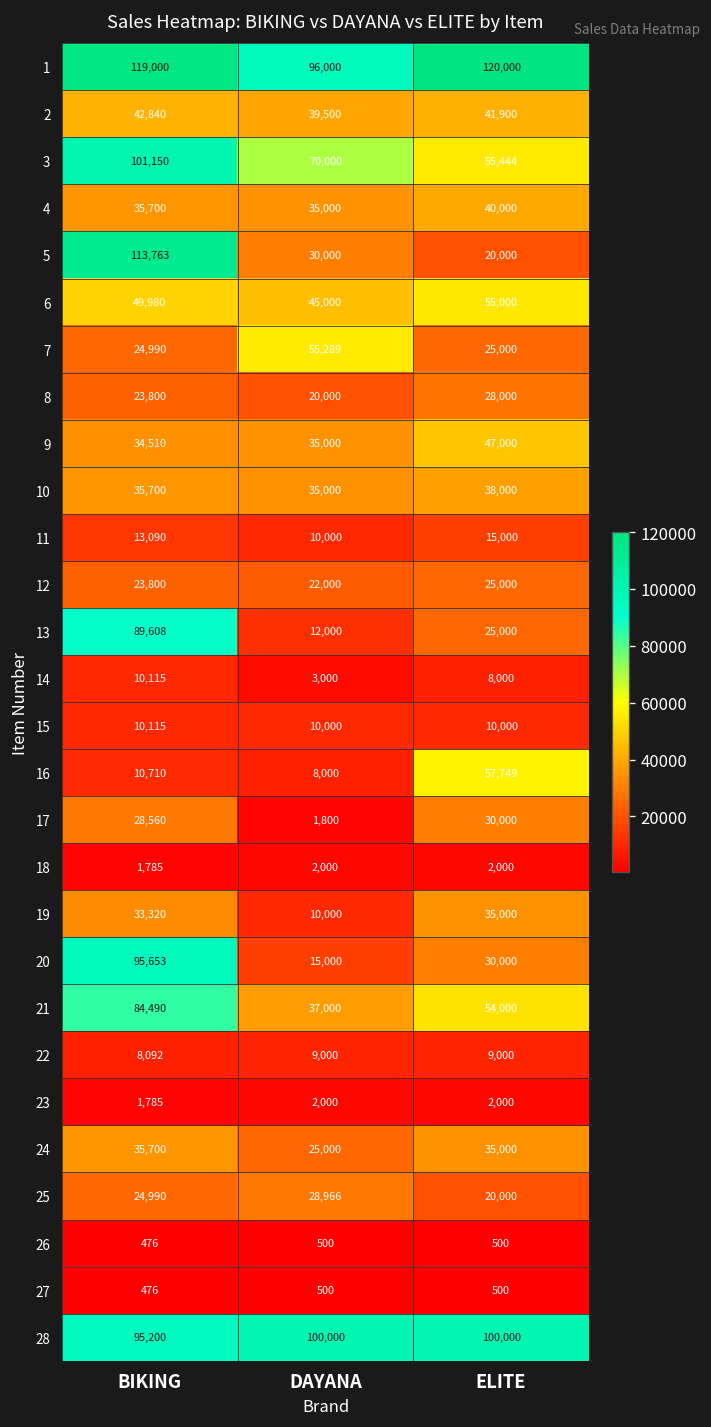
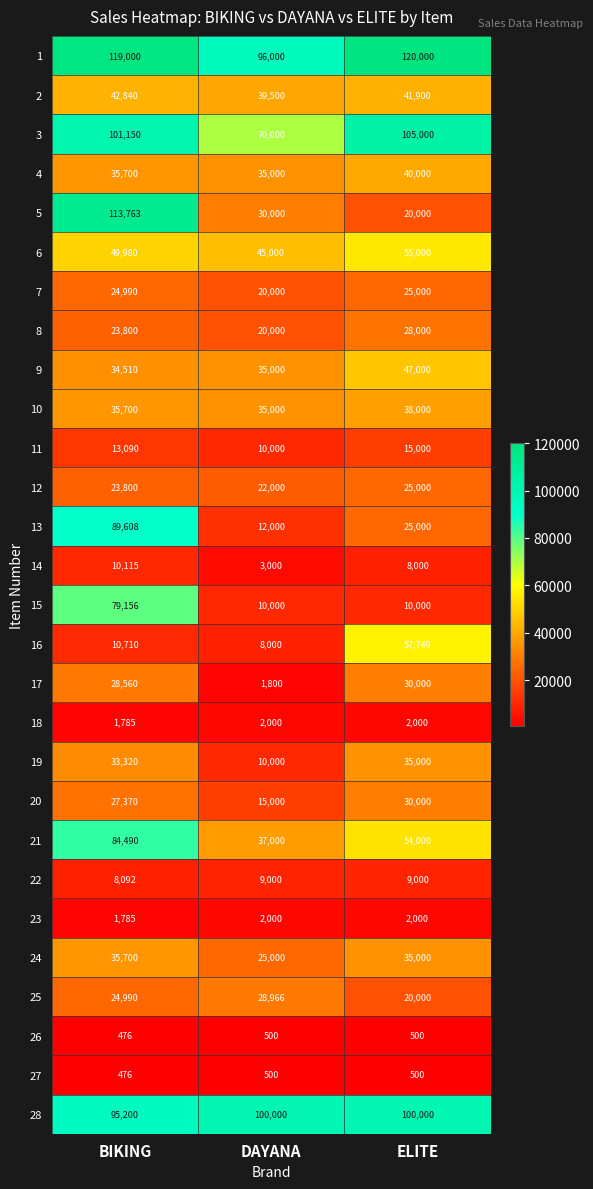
  {
    "1": {
      "BIKING": "119,000",
      "DAYANA": "96,000",
      "ELITE": "120,000"
    },
    "2": {
      "BIKING": "42,840",
      "DAYANA": "39,500",
      "ELITE": "41,900"
    },
    "3": {
      "BIKING": "101,150",
      "DAYANA": "70,000",
-     "ELITE": "55,444"
+     "ELITE": "105,000"
    },
    "4": {
      "BIKING": "35,700",
      "DAYANA": "35,000",
      "ELITE": "40,000"
    },
    "5": {
      "BIKING": "113,763",
      "DAYANA": "30,000",
      "ELITE": "20,000"
    },
    "6": {
      "BIKING": "49,980",
      "DAYANA": "45,000",
      "ELITE": "55,000"
    },
    "7": {
      "BIKING": "24,990",
-     "DAYANA": "55,289",
+     "DAYANA": "20,000",
      "ELITE": "25,000"
    },
    "8": {
      "BIKING": "23,800",
      "DAYANA": "20,000",
      "ELITE": "28,000"
    },
    "9": {
      "BIKING": "34,510",
      "DAYANA": "35,000",
      "ELITE": "47,000"
    },
    "10": {
      "BIKING": "35,700",
      "DAYANA": "35,000",
      "ELITE": "38,000"
    },
    "11": {
      "BIKING": "13,090",
      "DAYANA": "10,000",
      "ELITE": "15,000"
    },
    "12": {
      "BIKING": "23,800",
      "DAYANA": "22,000",
      "ELITE": "25,000"
    },
    "13": {
      "BIKING": "89,608",
      "DAYANA": "12,000",
      "ELITE": "25,000"
    },
    "14": {
      "BIKING": "10,115",
      "DAYANA": "3,000",
      "ELITE": "8,000"
    },
    "15": {
-     "BIKING": "10,115",
+     "BIKING": "79,156",
      "DAYANA": "10,000",
      "ELITE": "10,000"
    },
    "16": {
      "BIKING": "10,710",
      "DAYANA": "8,000",
      "ELITE": "57,749"
    },
    "17": {
      "BIKING": "28,560",
      "DAYANA": "1,800",
      "ELITE": "30,000"
    },
    "18": {
      "BIKING": "1,785",
      "DAYANA": "2,000",
      "ELITE": "2,000"
    },
    "19": {
      "BIKING": "33,320",
      "DAYANA": "10,000",
      "ELITE": "35,000"
    },
    "20": {
-     "BIKING": "95,653",
+     "BIKING": "27,370",
      "DAYANA": "15,000",
      "ELITE": "30,000"
    },
    "21": {
      "BIKING": "84,490",
      "DAYANA": "37,000",
      "ELITE": "54,000"
    },
    "22": {
      "BIKING": "8,092",
      "DAYANA": "9,000",
      "ELITE": "9,000"
    },
    "23": {
      "BIKING": "1,785",
      "DAYANA": "2,000",
      "ELITE": "2,000"
    },
    "24": {
      "BIKING": "35,700",
      "DAYANA": "25,000",
      "ELITE": "35,000"
    },
    "25": {
      "BIKING": "24,990",
      "DAYANA": "28,966",
      "ELITE": "20,000"
    },
    "26": {
      "BIKING": "476",
      "DAYANA": "500",
      "ELITE": "500"
    },
    "27": {
      "BIKING": "476",
      "DAYANA": "500",
      "ELITE": "500"
    },
    "28": {
      "BIKING": "95,200",
      "DAYANA": "100,000",
      "ELITE": "100,000"
    }
  }
